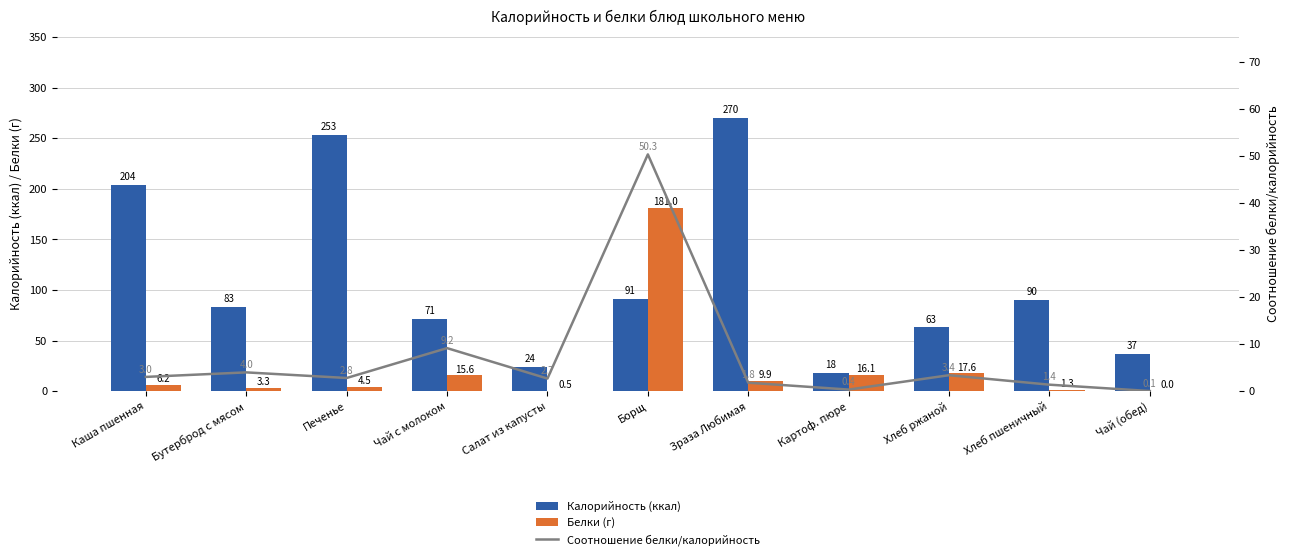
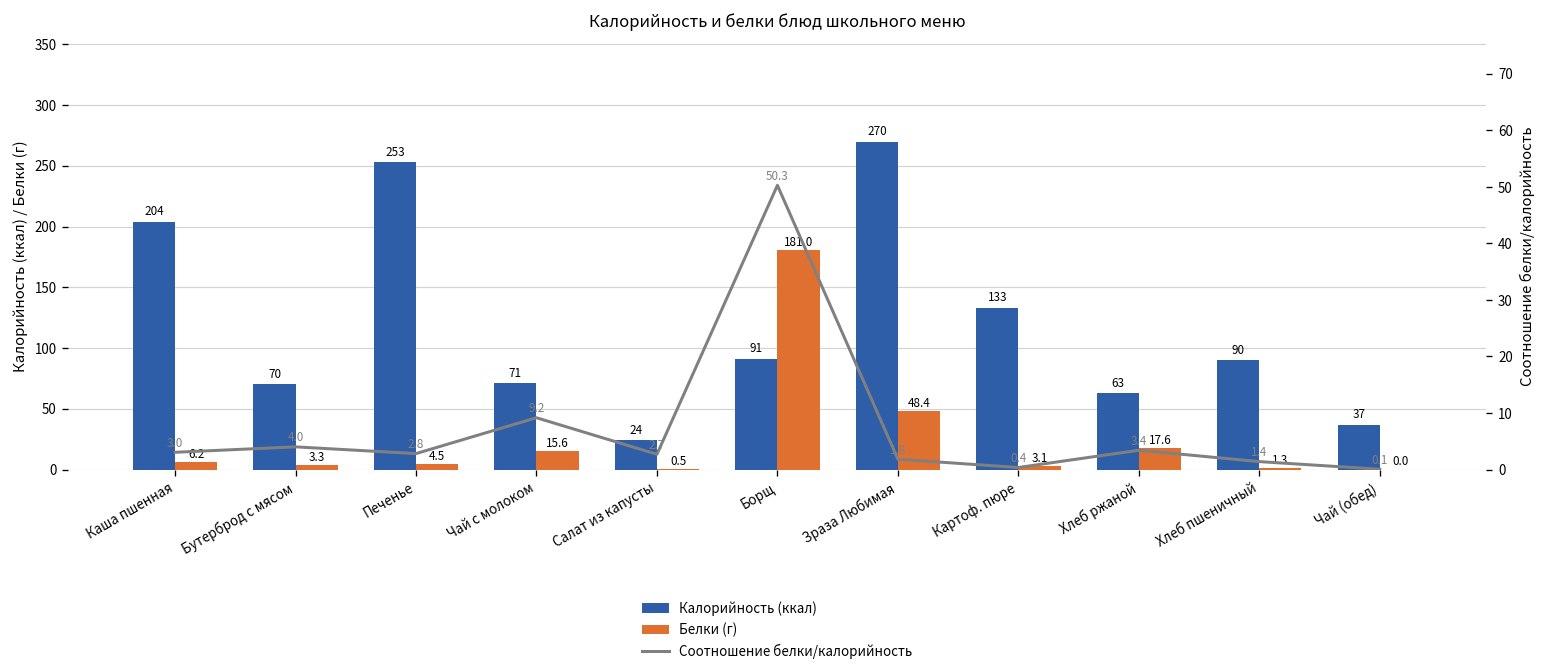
  {
    "Калорийность (ккал)": {
      "Каша пшенная": 204,
-     "Бутерброд с мясом": 83,
+     "Бутерброд с мясом": 70,
      "Печенье": 253,
      "Чай с молоком": 71,
      "Салат из капусты": 24,
      "Борщ": 91,
      "Зраза Любимая": 270,
-     "Картоф. пюре": 18,
+     "Картоф. пюре": 133,
      "Хлеб ржаной": 63,
      "Хлеб пшеничный": 90,
      "Чай (обед)": 37
    },
    "Белки (г)": {
      "Каша пшенная": 6.2,
      "Бутерброд с мясом": 3.3,
      "Печенье": 4.5,
      "Чай с молоком": 15.6,
      "Салат из капусты": 0.5,
      "Борщ": 181.0,
-     "Зраза Любимая": 9.9,
-     "Картоф. пюре": 16.1,
+     "Зраза Любимая": 48.4,
+     "Картоф. пюре": 3.1,
      "Хлеб ржаной": 17.6,
      "Хлеб пшеничный": 1.3,
      "Чай (обед)": 0.0
    },
    "Соотношение белки/калорийность": {
      "Каша пшенная": 3.0,
      "Бутерброд с мясом": 4.0,
      "Печенье": 2.8,
      "Чай с молоком": 9.2,
      "Салат из капусты": 2.7,
      "Борщ": 50.3,
      "Зраза Любимая": 1.8,
      "Картоф. пюре": 0.4,
      "Хлеб ржаной": 3.4,
      "Хлеб пшеничный": 1.4,
      "Чай (обед)": 0.1
    }
  }
